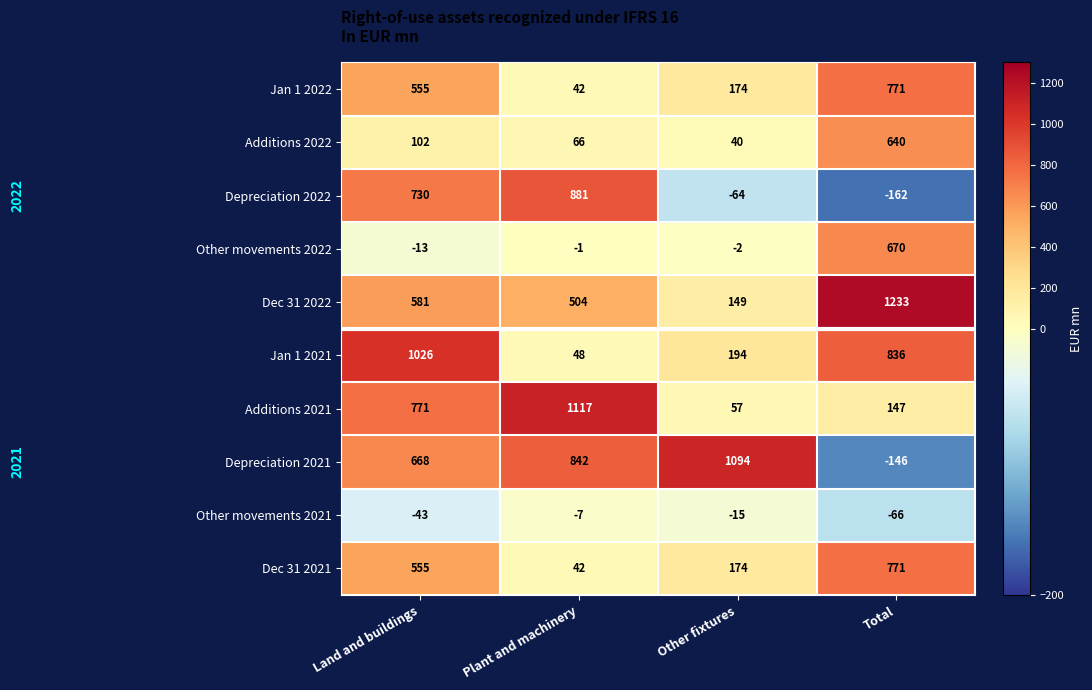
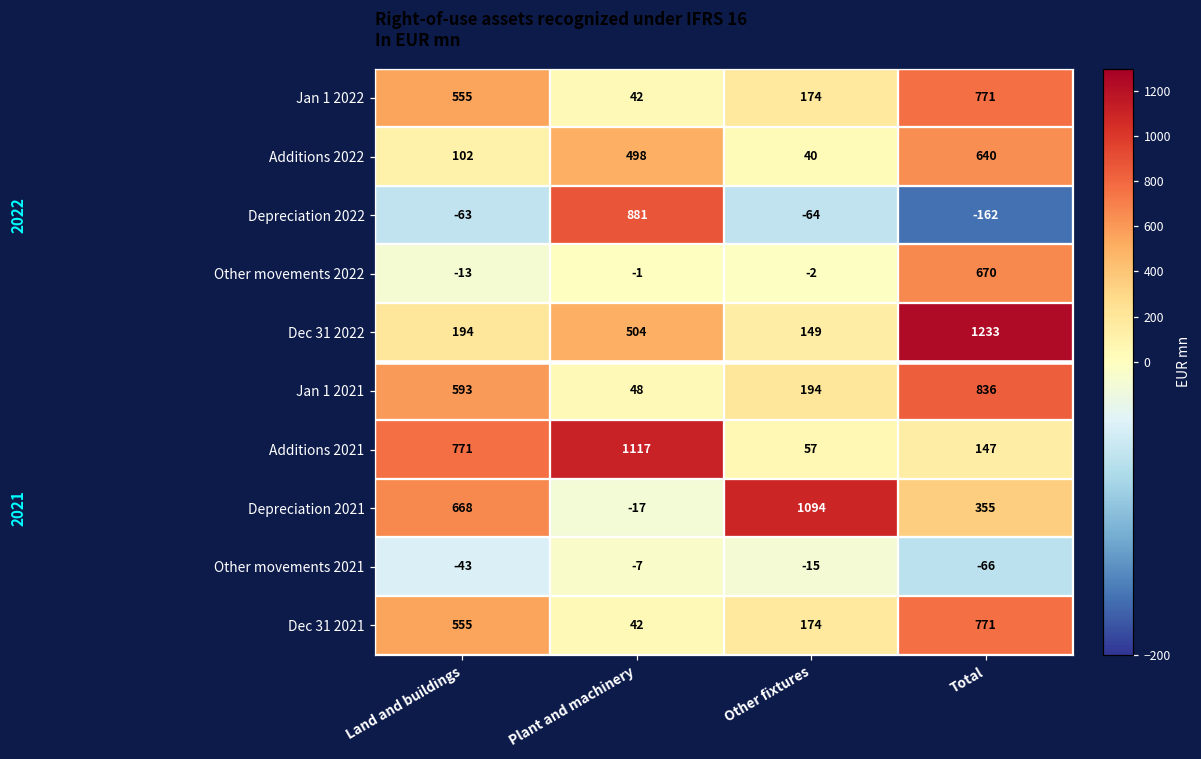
  {
    "Jan 1 2022": {
      "Land and buildings": 555,
      "Plant and machinery": 42,
      "Other fixtures": 174,
      "Total": 771
    },
    "Additions 2022": {
      "Land and buildings": 102,
-     "Plant and machinery": 66,
+     "Plant and machinery": 498,
      "Other fixtures": 40,
      "Total": 640
    },
    "Depreciation 2022": {
-     "Land and buildings": 730,
+     "Land and buildings": -63,
      "Plant and machinery": 881,
      "Other fixtures": -64,
      "Total": -162
    },
    "Other movements 2022": {
      "Land and buildings": -13,
      "Plant and machinery": -1,
      "Other fixtures": -2,
      "Total": 670
    },
    "Dec 31 2022": {
-     "Land and buildings": 581,
+     "Land and buildings": 194,
      "Plant and machinery": 504,
      "Other fixtures": 149,
      "Total": 1233
    },
    "Jan 1 2021": {
-     "Land and buildings": 1026,
+     "Land and buildings": 593,
      "Plant and machinery": 48,
      "Other fixtures": 194,
      "Total": 836
    },
    "Additions 2021": {
      "Land and buildings": 771,
      "Plant and machinery": 1117,
      "Other fixtures": 57,
      "Total": 147
    },
    "Depreciation 2021": {
      "Land and buildings": 668,
-     "Plant and machinery": 842,
+     "Plant and machinery": -17,
      "Other fixtures": 1094,
-     "Total": -146
+     "Total": 355
    },
    "Other movements 2021": {
      "Land and buildings": -43,
      "Plant and machinery": -7,
      "Other fixtures": -15,
      "Total": -66
    },
    "Dec 31 2021": {
      "Land and buildings": 555,
      "Plant and machinery": 42,
      "Other fixtures": 174,
      "Total": 771
    }
  }
